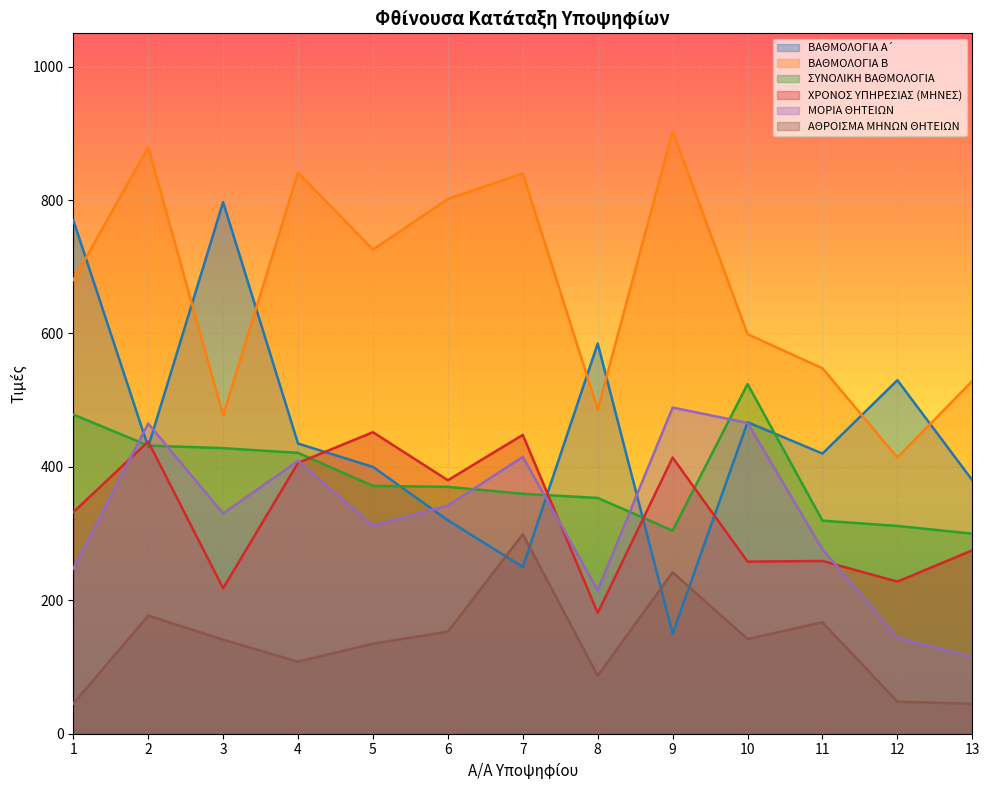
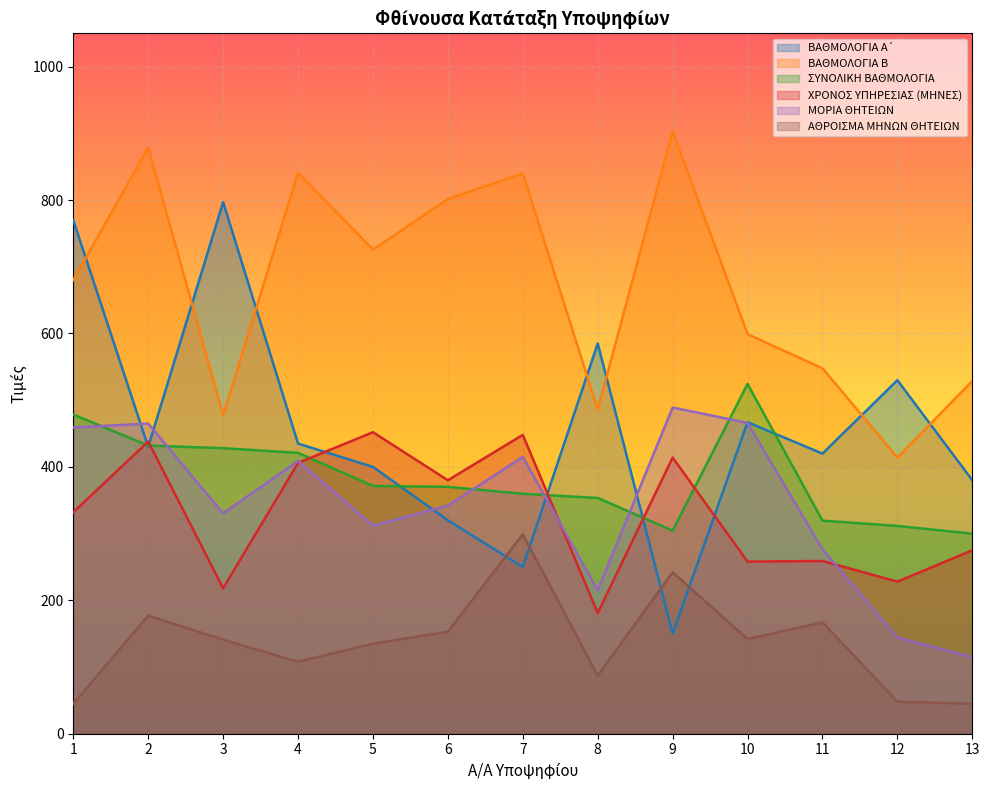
  {
    "ΒΑΘΜΟΛΟΓΙΑ Α΄": {
      "1": 770,
      "3": 800,
      "4": 440,
      "5": 400,
      "6": 320,
      "7": 250,
      "8": 590,
      "9": 150,
      "11": 420,
      "12": 530,
      "13": 380
    },
    "ΣΥΝΟΛΙΚΗ ΒΑΘΜΟΛΟΓΙΑ": {
      "1": 480,
      "3": 430,
      "4": 420,
      "5": 370,
      "6": 370,
      "7": 360,
      "8": 350,
      "9": 300,
      "10": 520,
      "11": 320,
      "12": 310,
      "13": 300
    },
    "ΜΟΡΙΑ ΘΗΤΕΙΩΝ": {
-     "1": 250,
+     "1": 460,
      "2": 470,
      "3": 330,
      "5": 310,
      "6": 340,
      "7": 420,
      "8": 220,
      "9": 490,
      "11": 280,
      "12": 140,
      "13": 110
    }
  }
